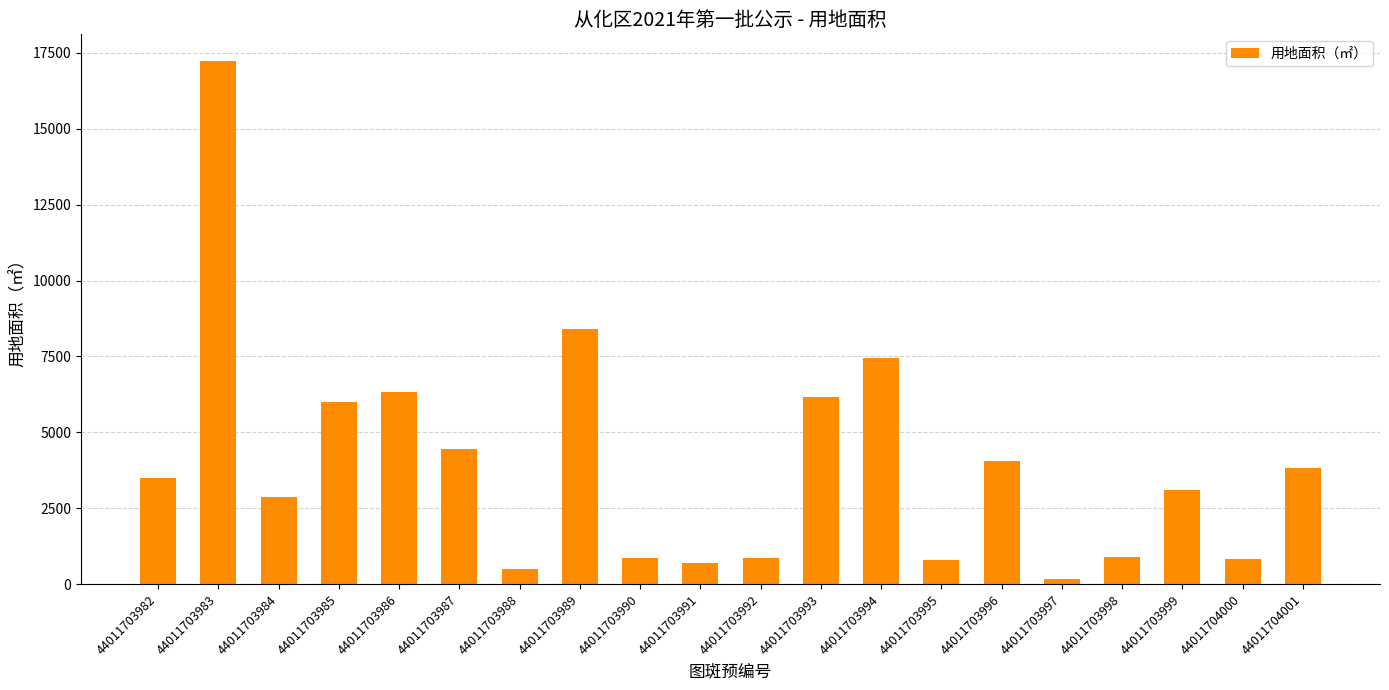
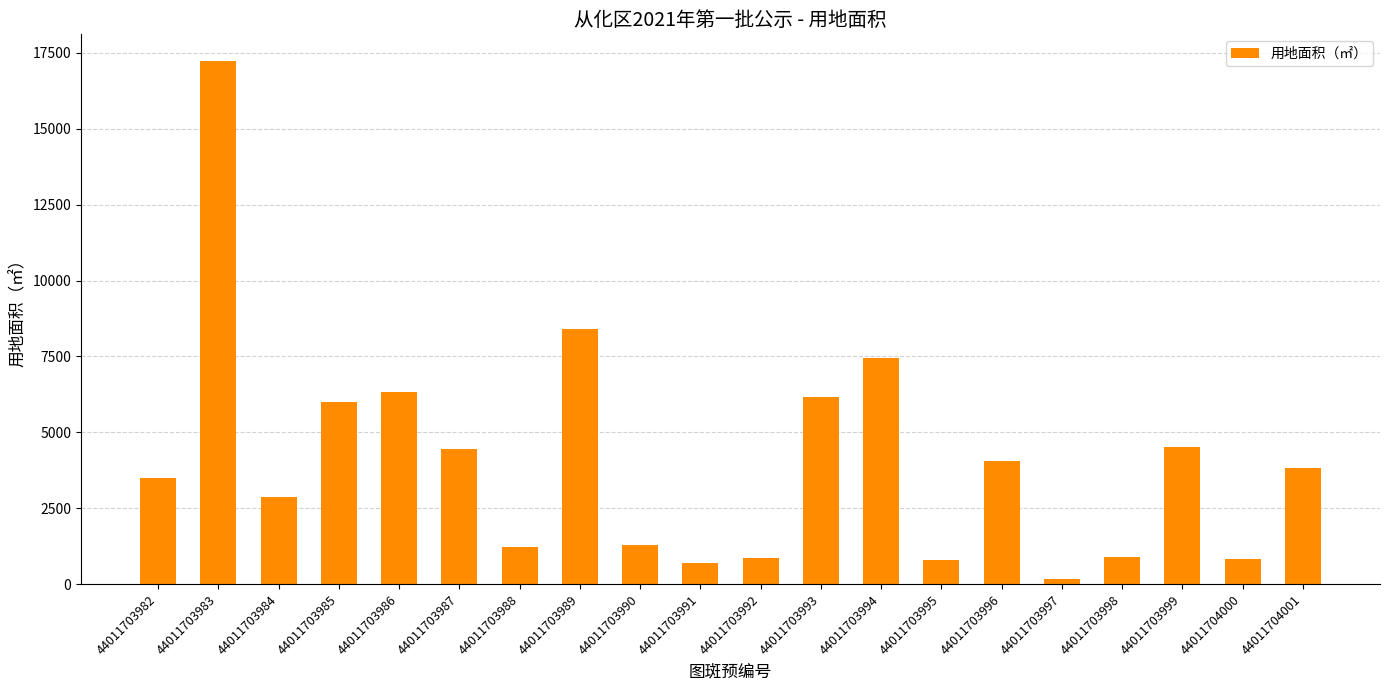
  {
    "44011703982": 3500,
    "44011703983": 17300,
    "44011703984": 2900,
    "44011703985": 6000,
    "44011703986": 6300,
    "44011703987": 4500,
-   "44011703988": 500,
+   "44011703988": 1200,
    "44011703989": 8400,
-   "44011703990": 800,
+   "44011703990": 1300,
    "44011703991": 700,
    "44011703992": 900,
    "44011703993": 6200,
    "44011703994": 7400,
    "44011703995": 800,
    "44011703996": 4100,
    "44011703997": 200,
    "44011703998": 900,
-   "44011703999": 3100,
+   "44011703999": 4500,
    "44011704000": 800,
    "44011704001": 3800
  }
